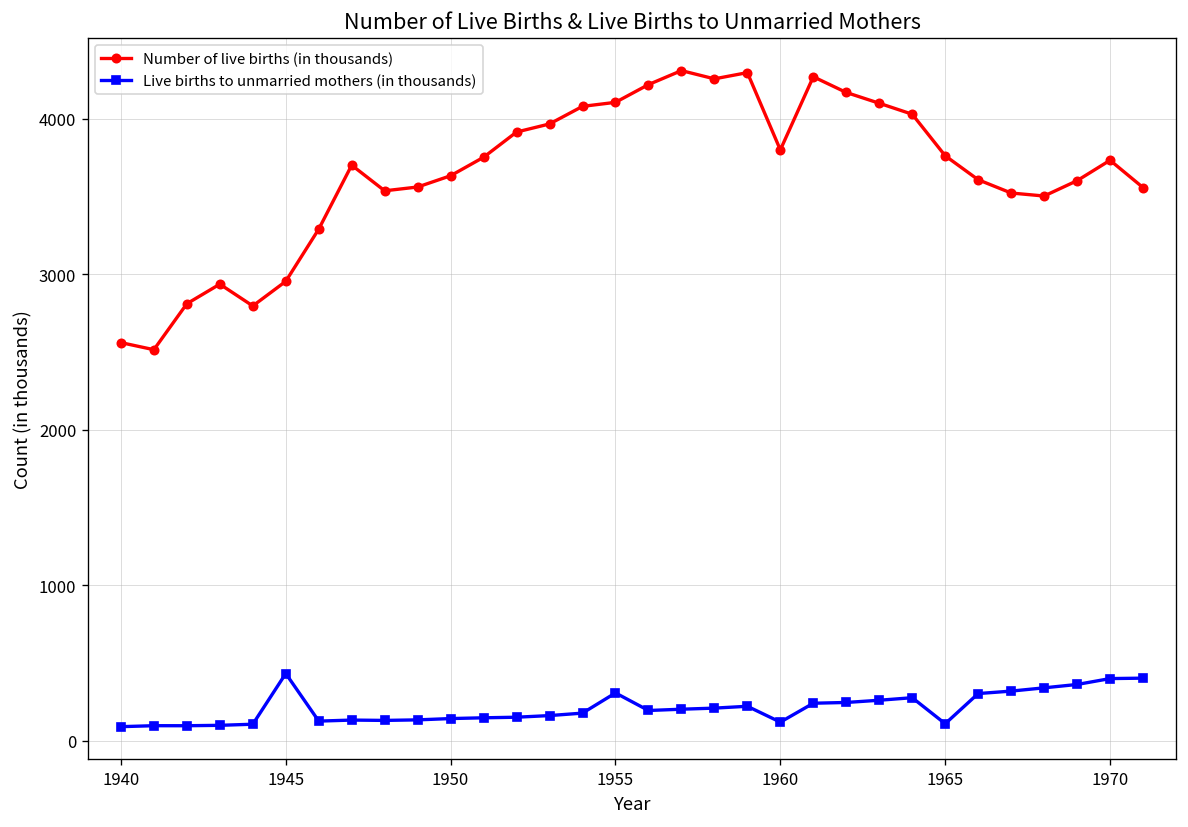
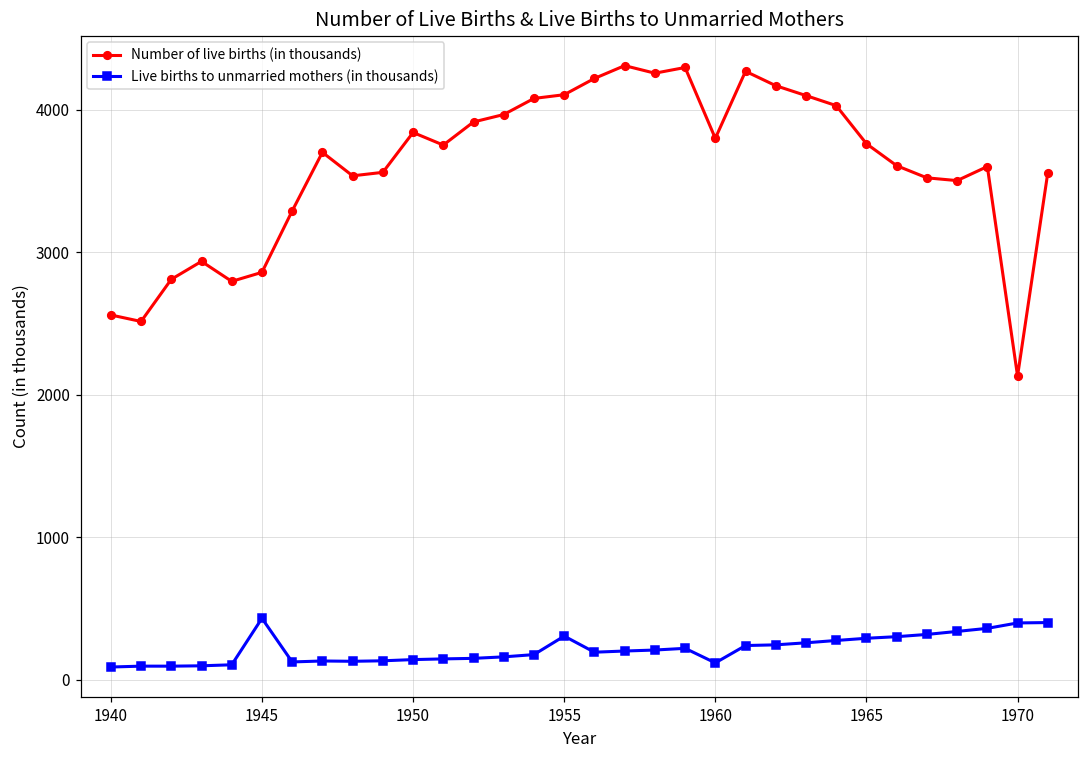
  {
    "Number of live births (in thousands)": {
      "1940": 2560,
-     "1945": 2950,
-     "1950": 3630,
+     "1945": 2860,
+     "1950": 3840,
      "1955": 4100,
      "1960": 3800,
      "1965": 3760,
-     "1970": 3730
+     "1970": 2130
    },
    "Live births to unmarried mothers (in thousands)": {
      "1940": 90,
      "1945": 430,
      "1950": 140,
      "1955": 310,
      "1960": 120,
-     "1965": 110,
+     "1965": 290,
      "1970": 400
    }
  }
